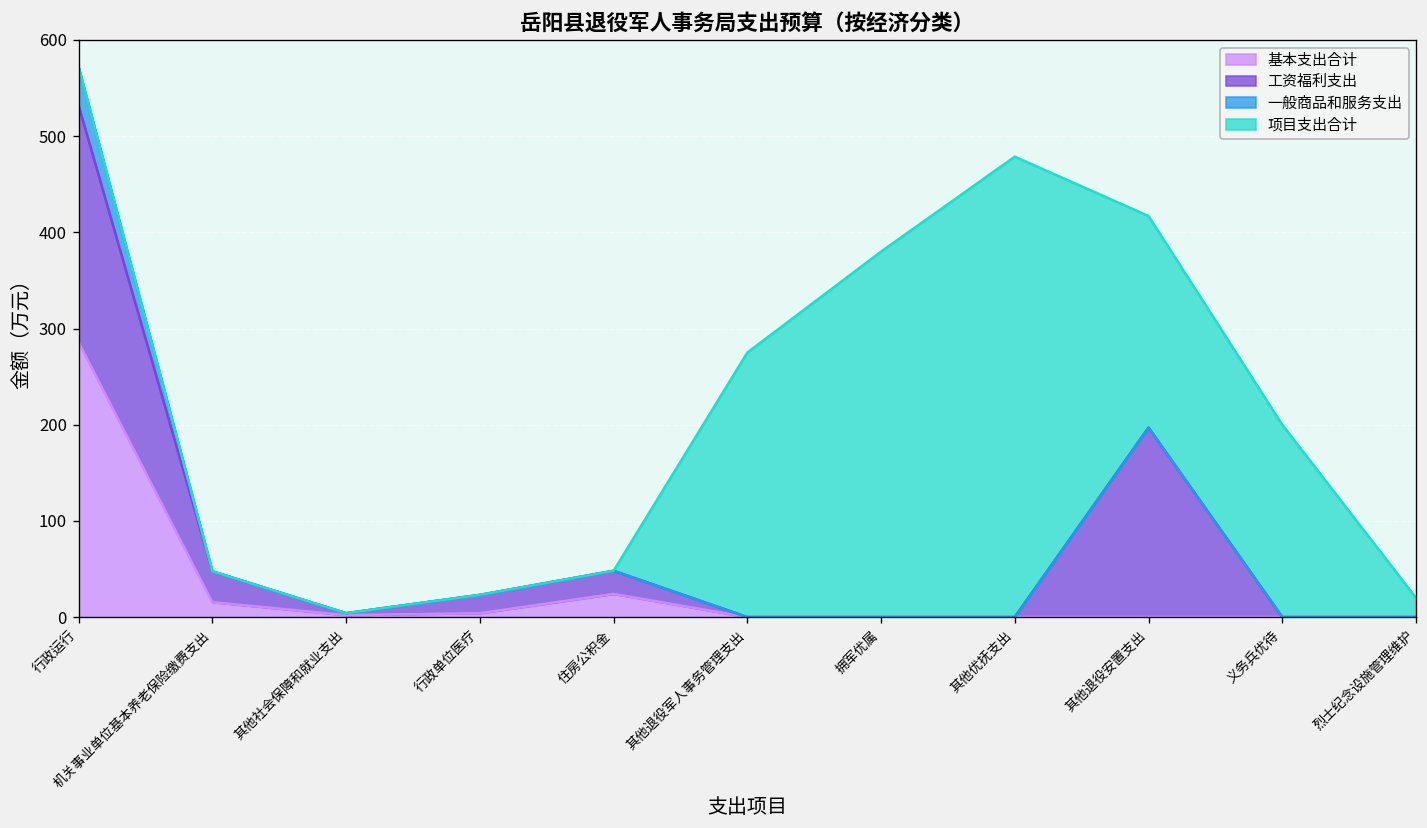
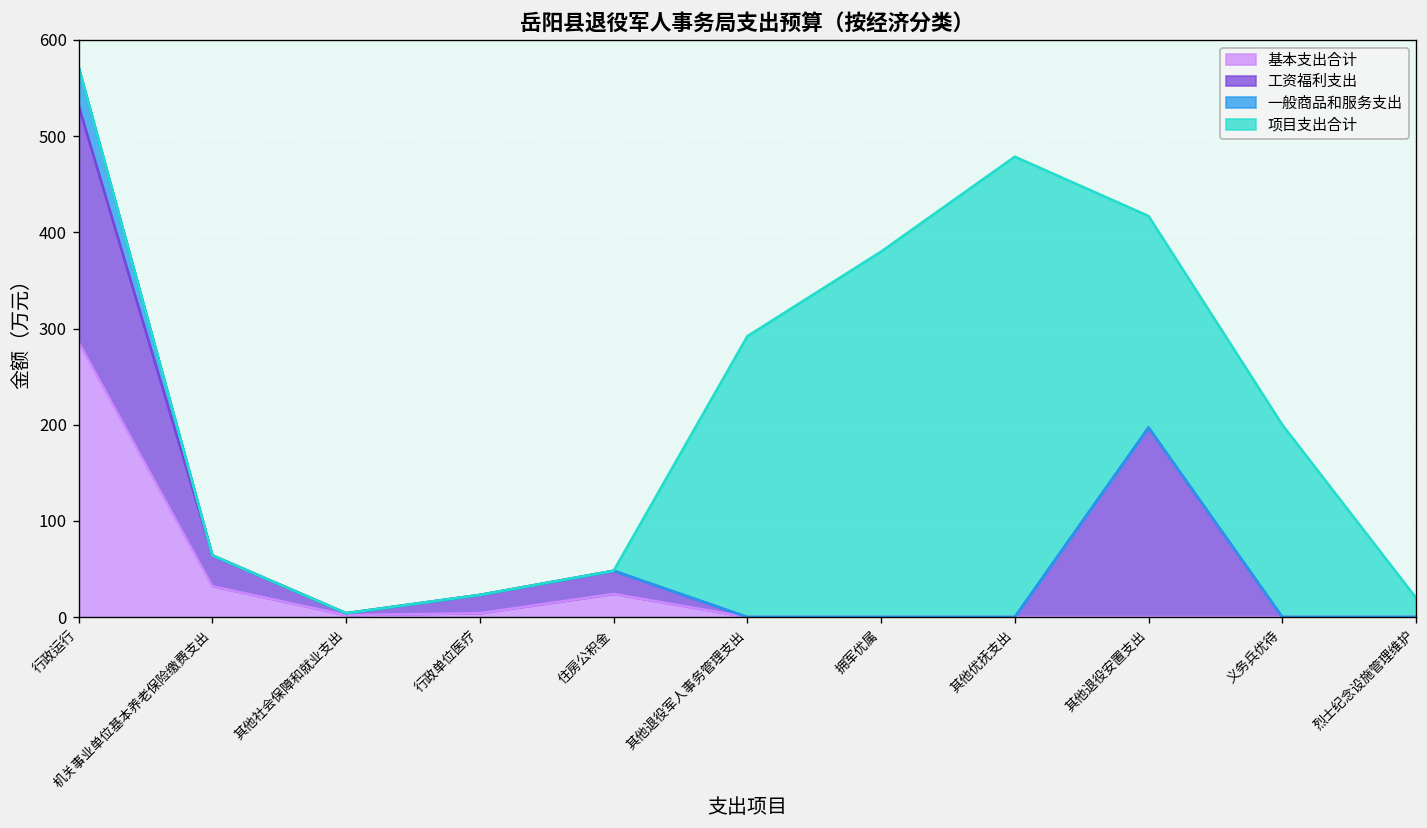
  {
    "基本支出合计": {
      "行政运行": 290,
-     "机关事业单位基本养老保险缴费支出": 20,
+     "机关事业单位基本养老保险缴费支出": 30,
      "行政单位医疗": 0,
      "住房公积金": 20,
      "其他退役安置支出": 0
    },
    "工资福利支出": {
      "行政运行": 250
    },
    "项目支出合计": {
-     "其他退役军人事务管理支出": 280,
+     "其他退役军人事务管理支出": 290,
      "拥军优属": 380,
      "其他优抚支出": 480,
      "其他退役安置支出": 220,
      "义务兵优待": 200,
      "烈士纪念设施管理维护": 20
    }
  }
